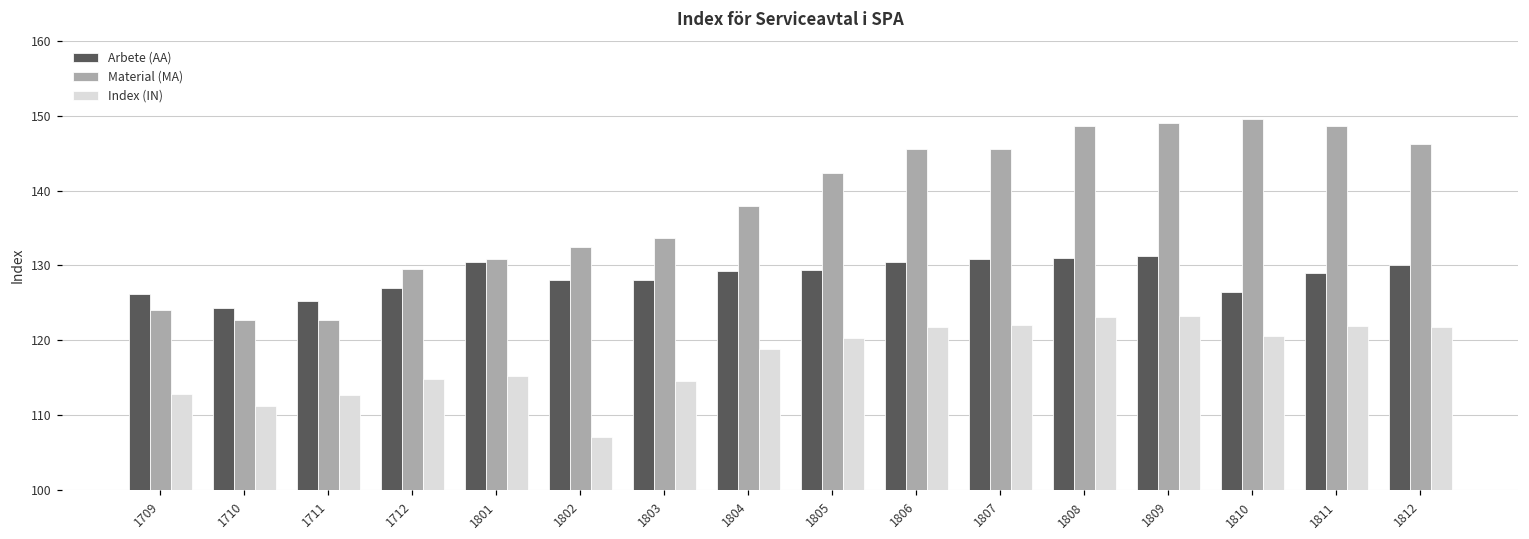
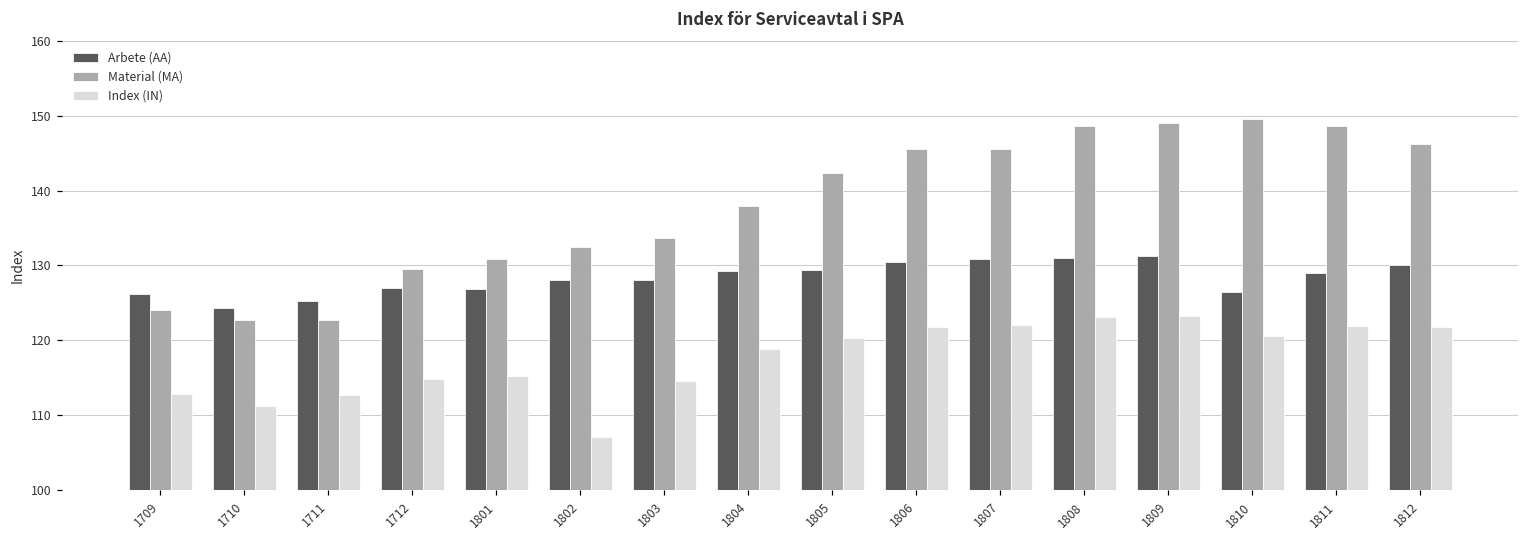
  {
    "Arbete (AA)": {
      "1709": 126,
      "1710": 124,
      "1711": 125,
      "1712": 127,
-     "1801": 131,
+     "1801": 127,
      "1802": 128,
      "1803": 128,
      "1804": 129,
      "1805": 129,
      "1806": 130,
      "1807": 131,
      "1808": 131,
      "1809": 131,
      "1810": 127,
      "1811": 129,
      "1812": 130
    },
    "Material (MA)": {
      "1709": 124,
      "1710": 123,
      "1711": 123,
      "1712": 130,
      "1801": 131,
      "1802": 133,
      "1803": 134,
      "1804": 138,
      "1805": 142,
      "1806": 146,
      "1807": 146,
      "1808": 149,
      "1809": 149,
      "1810": 150,
      "1811": 149,
      "1812": 146
    },
    "Index (IN)": {
      "1709": 113,
      "1710": 111,
      "1711": 113,
      "1712": 115,
      "1801": 115,
      "1802": 107,
      "1803": 115,
      "1804": 119,
      "1805": 120,
      "1806": 122,
      "1807": 122,
      "1808": 123,
      "1809": 123,
      "1810": 121,
      "1811": 122,
      "1812": 122
    }
  }
